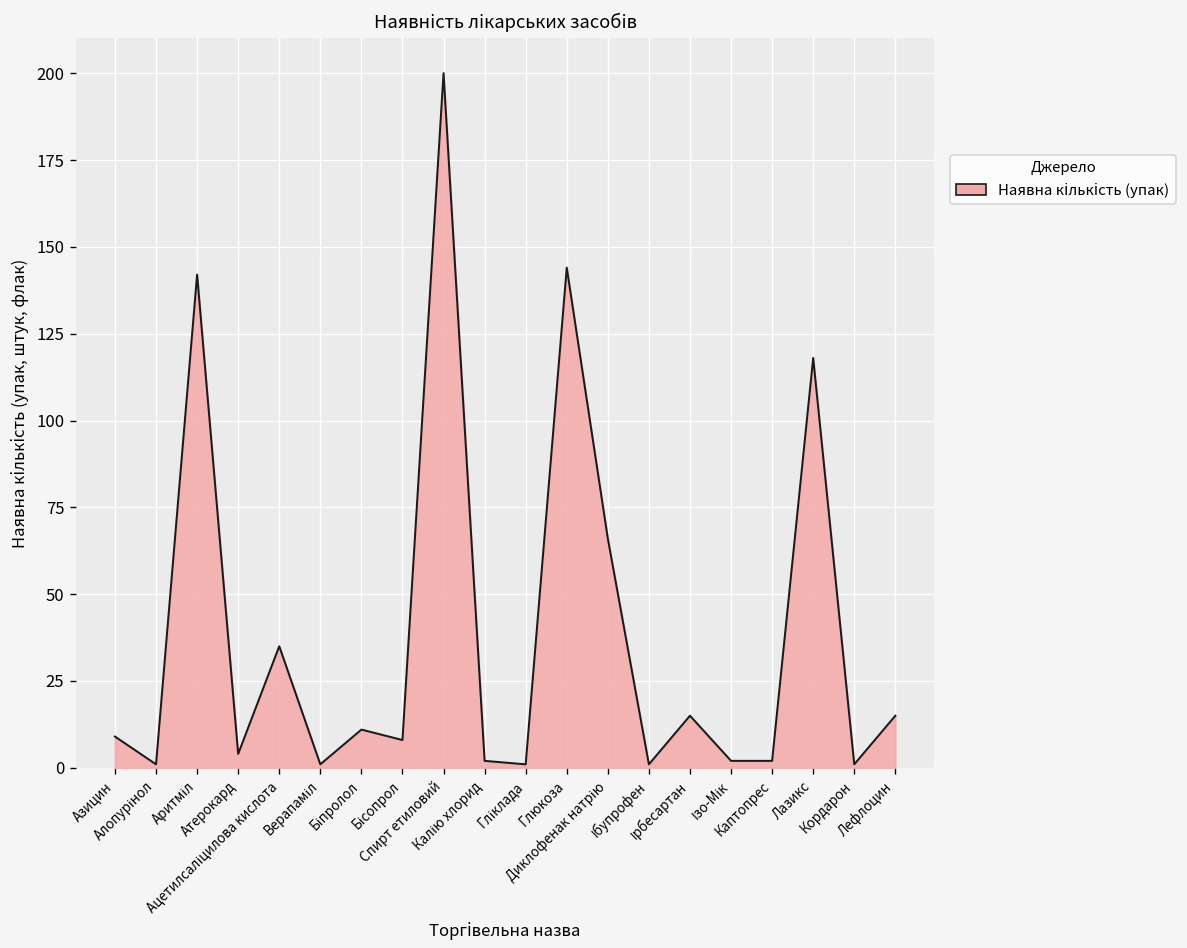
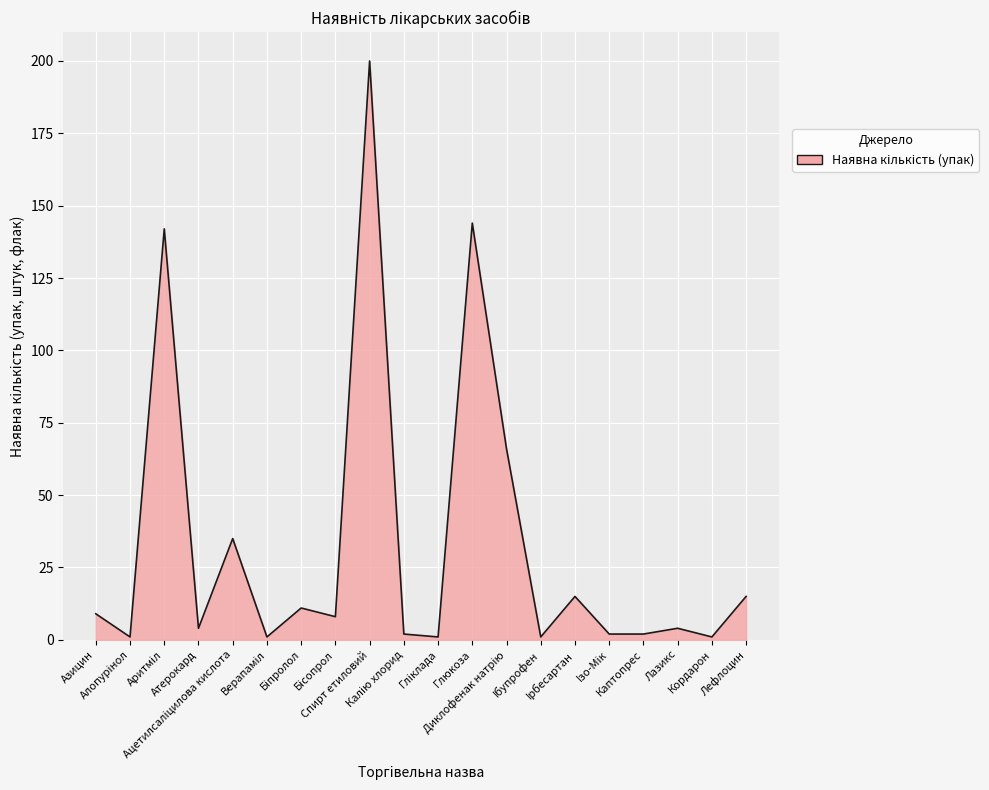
  {
    "Азицин": 9,
    "Алопурінол": 1,
    "Аритміл": 142,
    "Атерокард": 4,
    "Ацетилсаліцилова кислота": 35,
    "Верапаміл": 1,
    "Біпролол": 11,
    "Бісопрол": 8,
    "Спирт етиловий": 200,
    "Калію хлорид": 2,
    "Гліклада": 1,
    "Глюкоза": 144,
    "Диклофенак натрію": 66,
    "Ібупрофен": 1,
    "Ірбесартан": 15,
    "Ізо-Мік": 2,
    "Каптопрес": 2,
-   "Лазикс": 118,
+   "Лазикс": 4,
    "Кордарон": 1,
    "Лефлоцин": 15
  }
